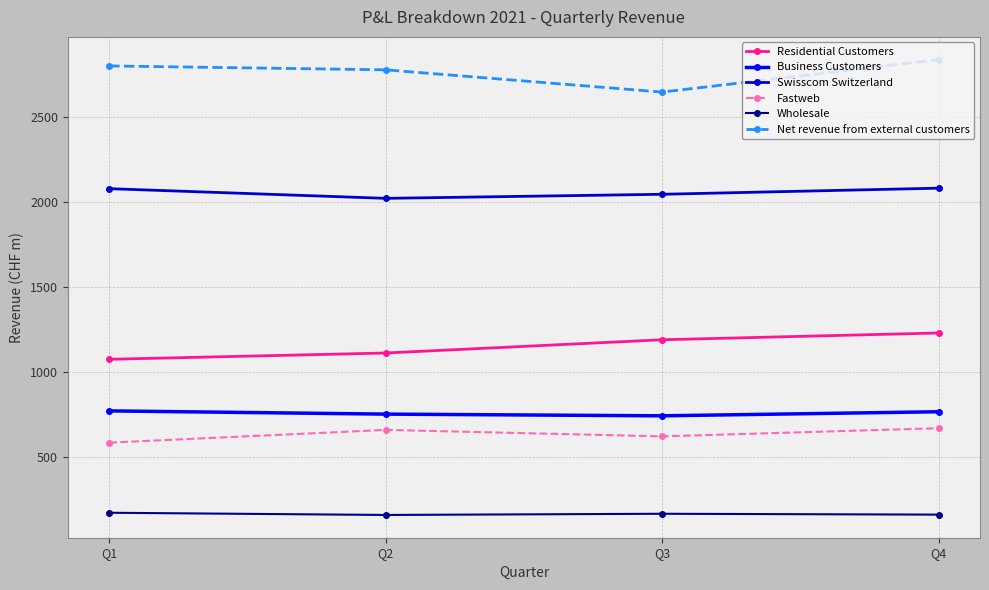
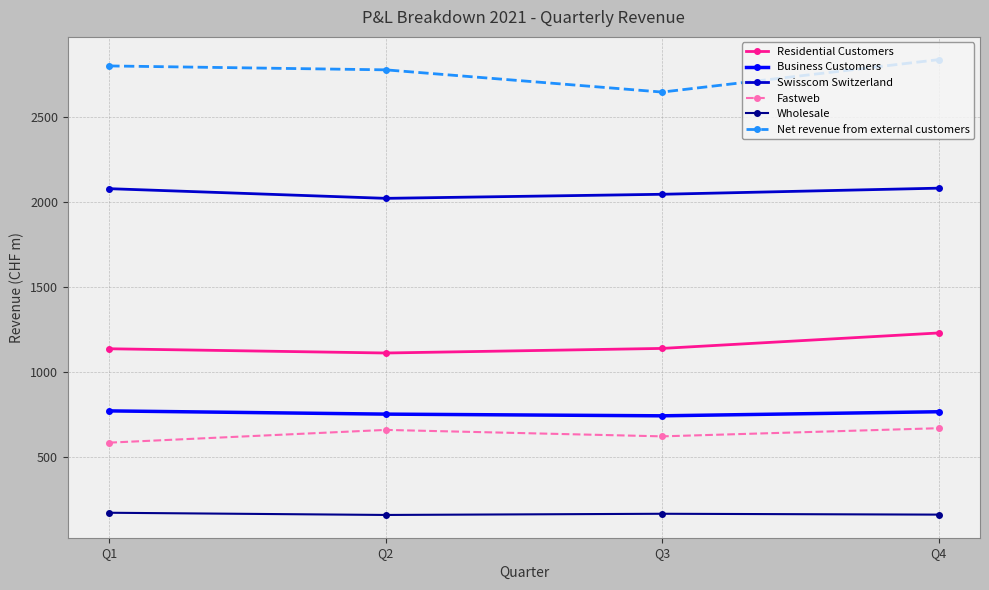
  {
    "Residential Customers": {
-     "Q1": 1080,
+     "Q1": 1140,
      "Q2": 1110,
-     "Q3": 1190,
+     "Q3": 1140,
      "Q4": 1230
    },
    "Fastweb": {
      "Q1": 580,
      "Q2": 660,
      "Q3": 620,
      "Q4": 670
    },
    "Wholesale": {
      "Q1": 170,
      "Q2": 160,
      "Q3": 170,
      "Q4": 160
    },
    "Net revenue from external customers": {
      "Q1": 2800,
      "Q2": 2780,
      "Q3": 2650
    }
  }
